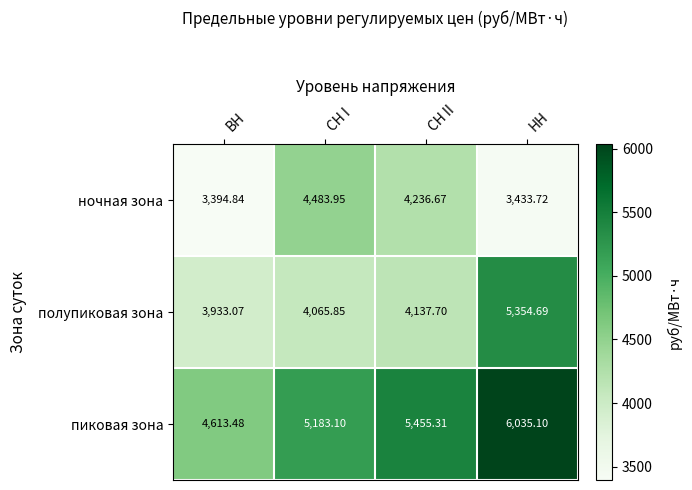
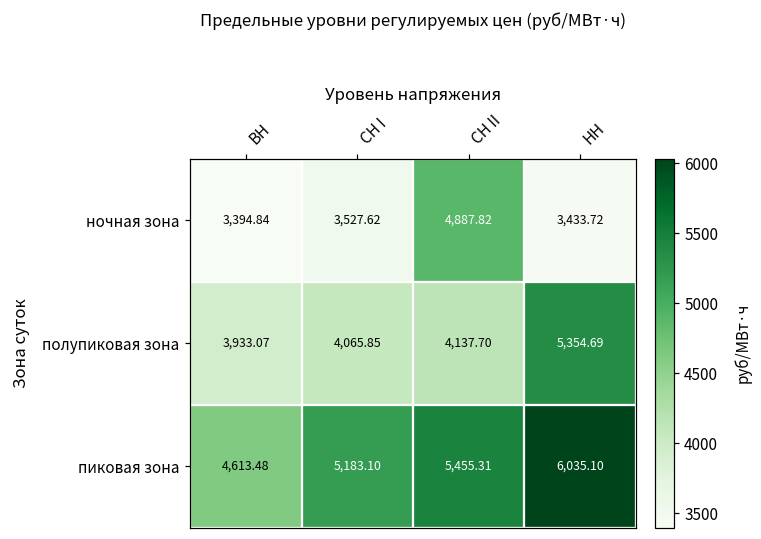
  {
    "ночная зона": {
      "ВН": "3,394.84",
-     "СН I": "4,483.95",
-     "СН II": "4,236.67",
+     "СН I": "3,527.62",
+     "СН II": "4,887.82",
      "НН": "3,433.72"
    },
    "полупиковая зона": {
      "ВН": "3,933.07",
      "СН I": "4,065.85",
      "СН II": "4,137.70",
      "НН": "5,354.69"
    },
    "пиковая зона": {
      "ВН": "4,613.48",
      "СН I": "5,183.10",
      "СН II": "5,455.31",
      "НН": "6,035.10"
    }
  }
